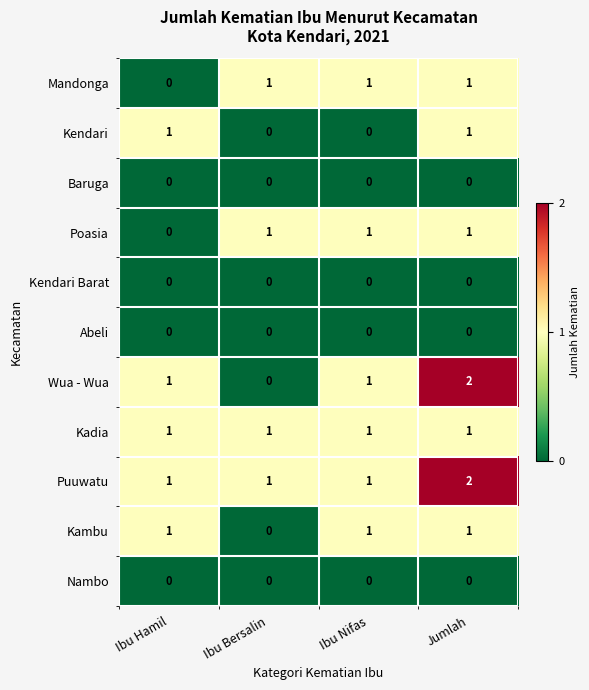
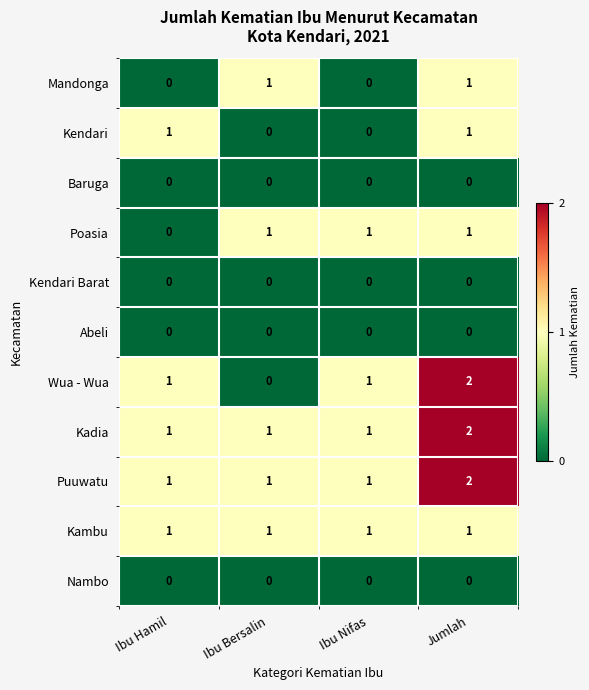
  {
    "Mandonga": {
      "Ibu Hamil": 0,
      "Ibu Bersalin": 1,
-     "Ibu Nifas": 1,
+     "Ibu Nifas": 0,
      "Jumlah": 1
    },
    "Kendari": {
      "Ibu Hamil": 1,
      "Ibu Bersalin": 0,
      "Ibu Nifas": 0,
      "Jumlah": 1
    },
    "Baruga": {
      "Ibu Hamil": 0,
      "Ibu Bersalin": 0,
      "Ibu Nifas": 0,
      "Jumlah": 0
    },
    "Poasia": {
      "Ibu Hamil": 0,
      "Ibu Bersalin": 1,
      "Ibu Nifas": 1,
      "Jumlah": 1
    },
    "Kendari Barat": {
      "Ibu Hamil": 0,
      "Ibu Bersalin": 0,
      "Ibu Nifas": 0,
      "Jumlah": 0
    },
    "Abeli": {
      "Ibu Hamil": 0,
      "Ibu Bersalin": 0,
      "Ibu Nifas": 0,
      "Jumlah": 0
    },
    "Wua - Wua": {
      "Ibu Hamil": 1,
      "Ibu Bersalin": 0,
      "Ibu Nifas": 1,
      "Jumlah": 2
    },
    "Kadia": {
      "Ibu Hamil": 1,
      "Ibu Bersalin": 1,
      "Ibu Nifas": 1,
-     "Jumlah": 1
+     "Jumlah": 2
    },
    "Puuwatu": {
      "Ibu Hamil": 1,
      "Ibu Bersalin": 1,
      "Ibu Nifas": 1,
      "Jumlah": 2
    },
    "Kambu": {
      "Ibu Hamil": 1,
-     "Ibu Bersalin": 0,
+     "Ibu Bersalin": 1,
      "Ibu Nifas": 1,
      "Jumlah": 1
    },
    "Nambo": {
      "Ibu Hamil": 0,
      "Ibu Bersalin": 0,
      "Ibu Nifas": 0,
      "Jumlah": 0
    }
  }
